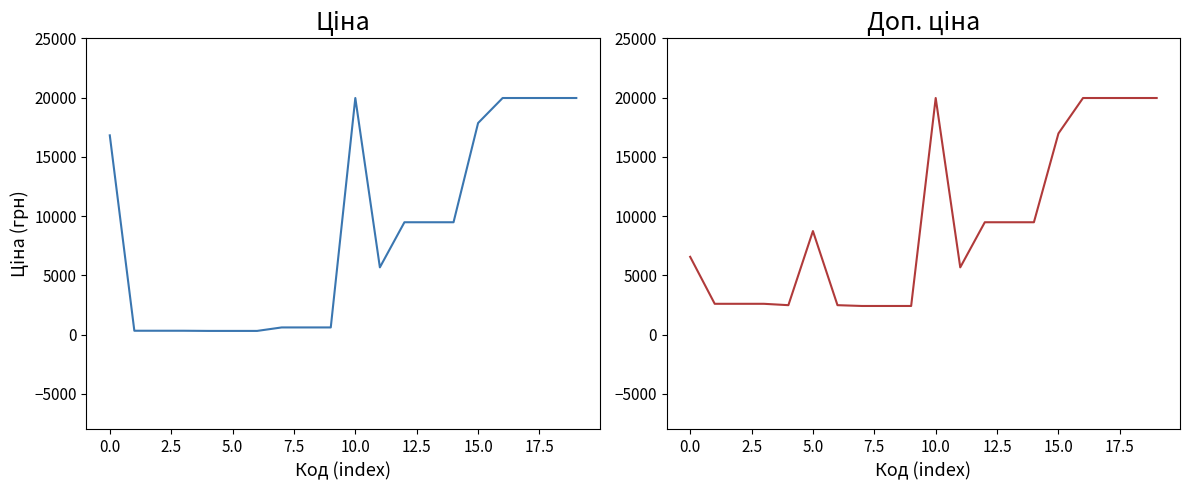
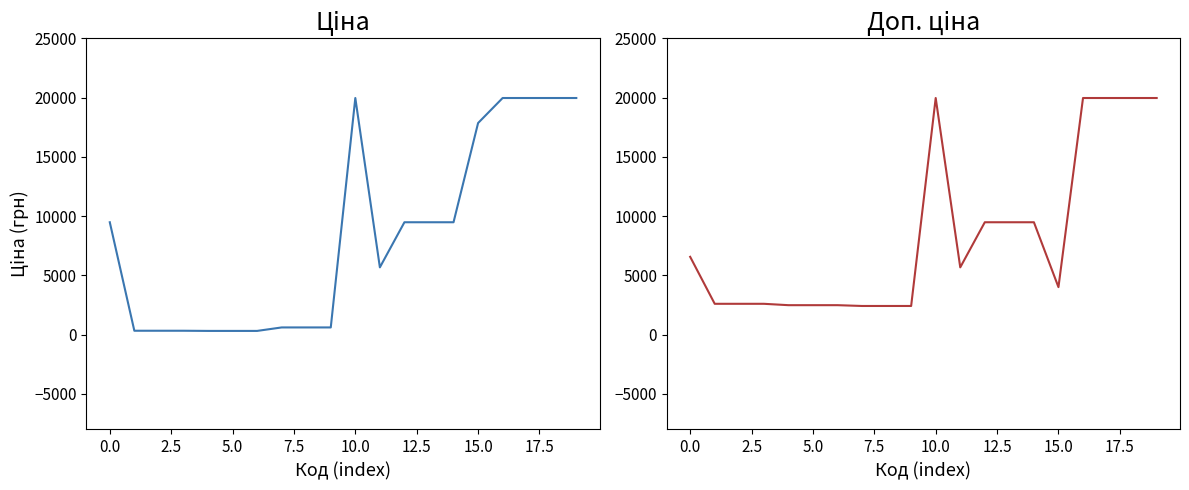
  {
    "Ціна": {
-     "0.0": 16800,
+     "0.0": 9500,
      "5.0": 300,
      "10.0": 20000,
      "15.0": 17900
    },
    "Доп. ціна": {
      "0.0": 6600,
-     "5.0": 8700,
+     "5.0": 2500,
      "10.0": 20000,
-     "15.0": 17000
+     "15.0": 4000
    }
  }
